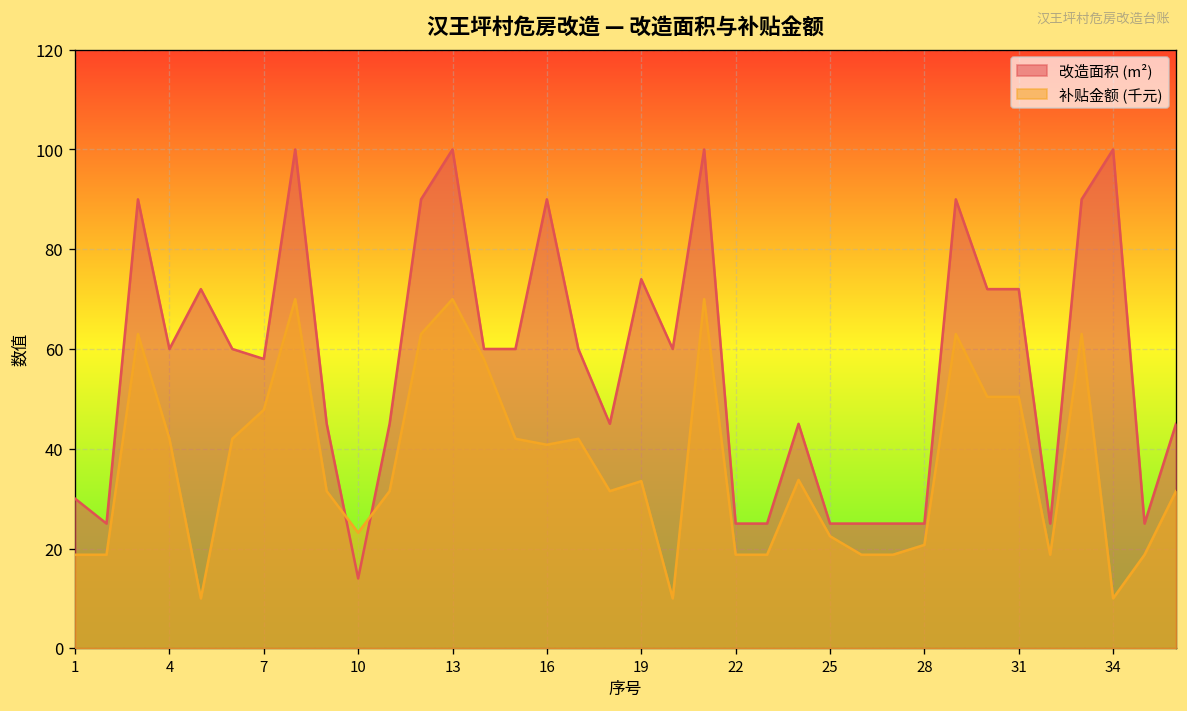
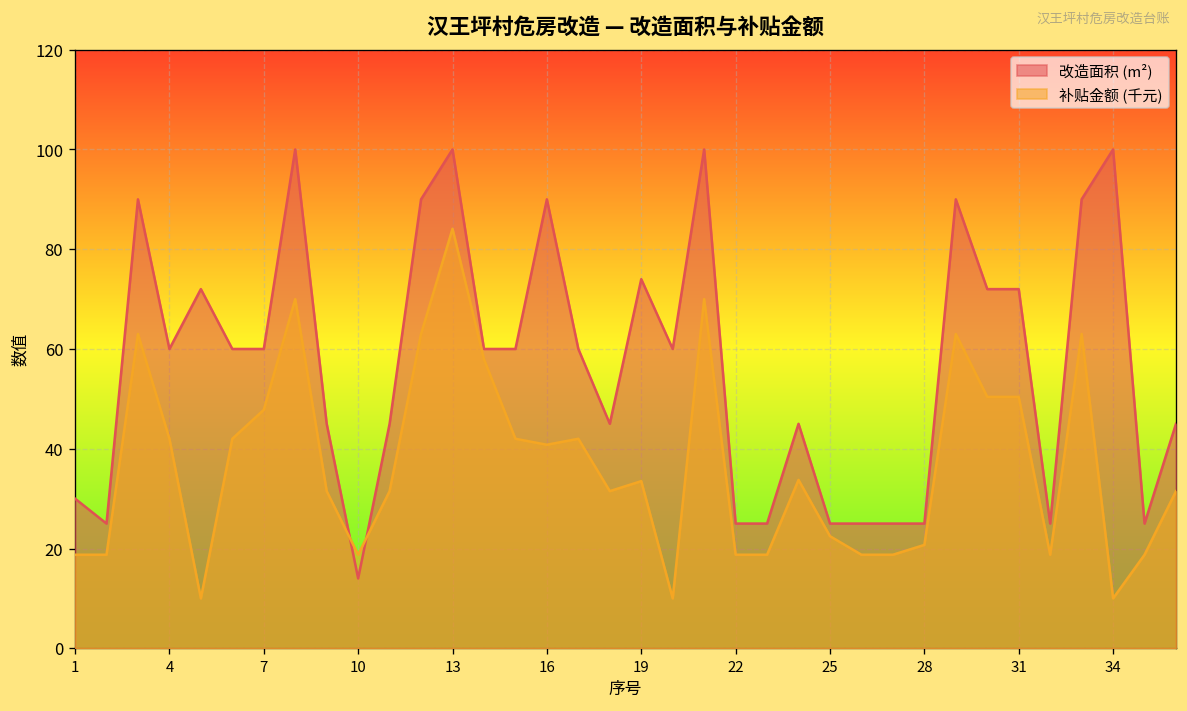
  {
    "改造面积 (m²)": {
      "1": 30,
      "4": 60,
-     "7": 58,
+     "7": 60,
      "10": 14,
      "13": 100,
      "16": 90,
      "19": 74,
      "22": 25,
      "25": 25,
      "28": 25,
      "31": 72,
      "34": 100
    },
    "补贴金额 (千元)": {
      "1": 19,
      "4": 42,
      "7": 48,
-     "10": 23,
-     "13": 70,
+     "10": 19,
+     "13": 84,
      "16": 41,
      "19": 34,
      "22": 19,
      "25": 22,
      "28": 21,
      "31": 50,
      "34": 10
    }
  }
